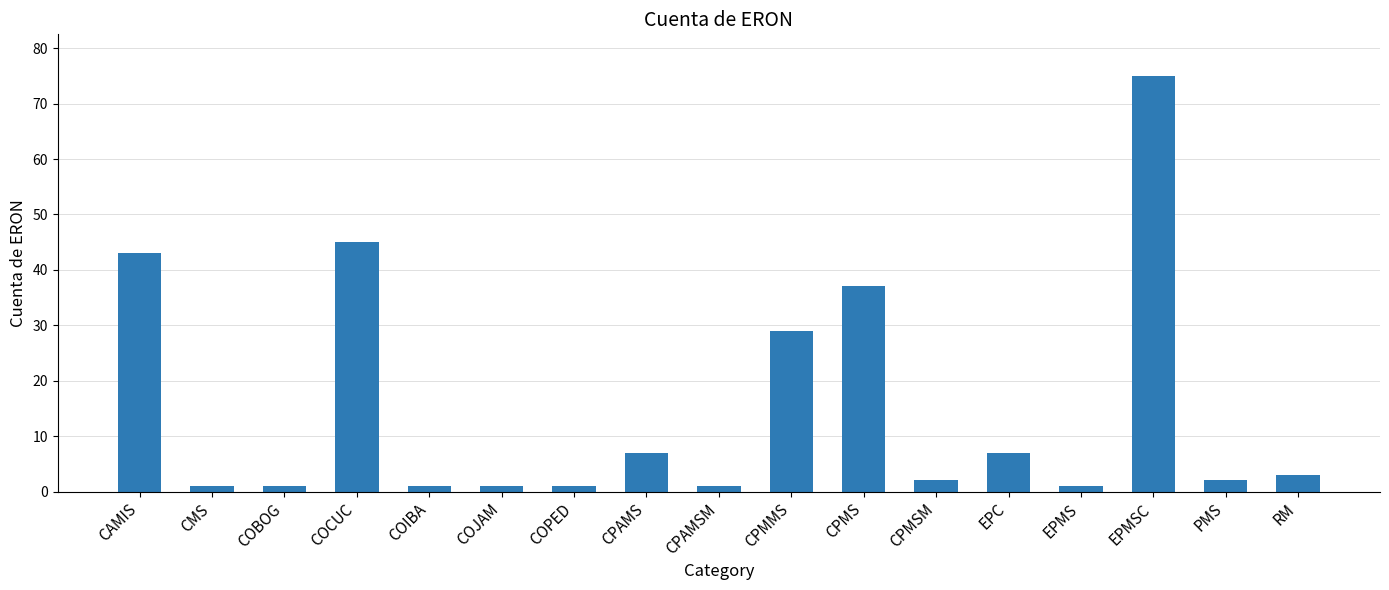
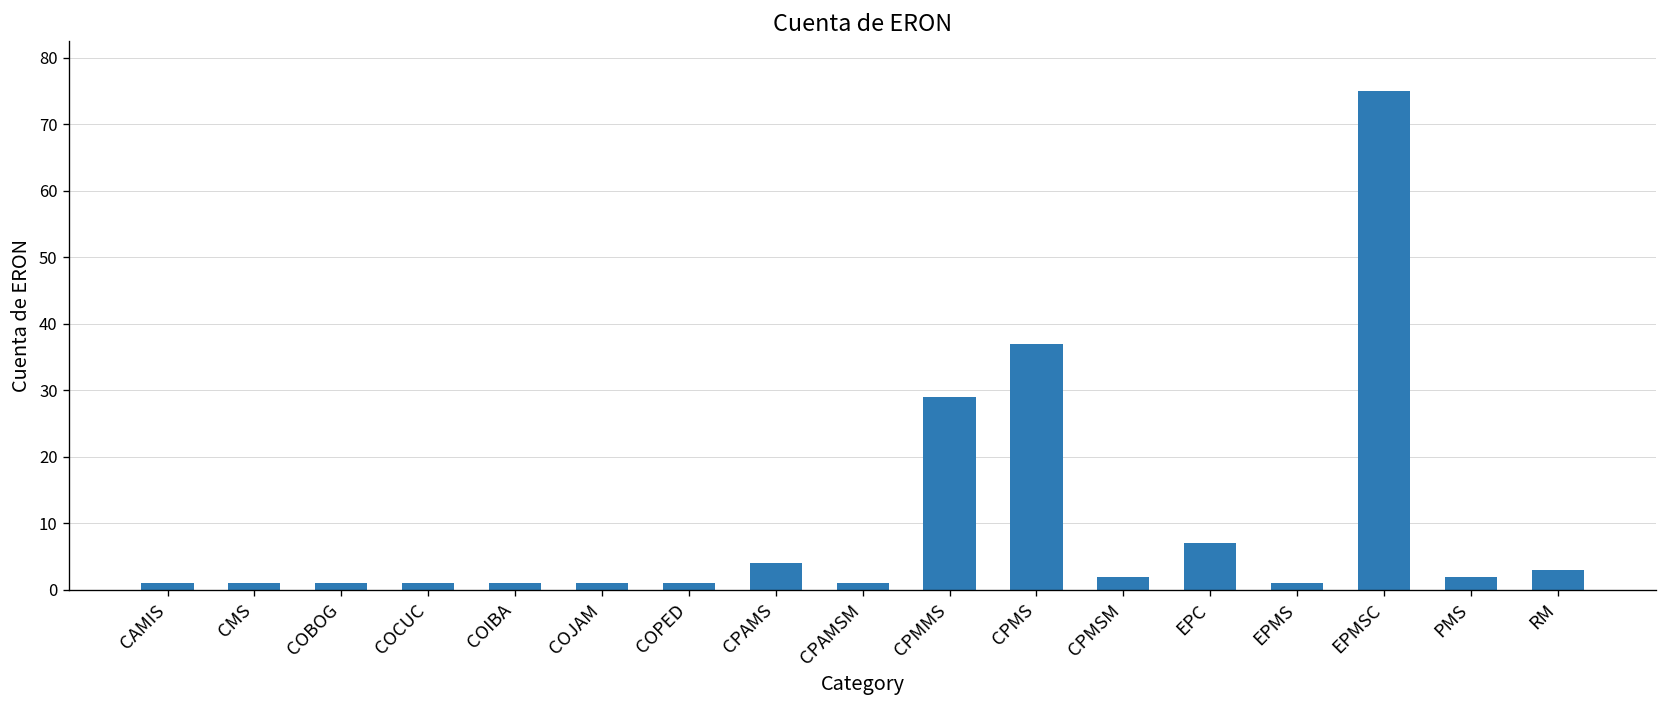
  {
-   "CAMIS": 43,
+   "CAMIS": 1,
    "CMS": 1,
    "COBOG": 1,
-   "COCUC": 45,
+   "COCUC": 1,
    "COIBA": 1,
    "COJAM": 1,
    "COPED": 1,
-   "CPAMS": 7,
+   "CPAMS": 4,
    "CPAMSM": 1,
    "CPMMS": 29,
    "CPMS": 37,
    "CPMSM": 2,
    "EPC": 7,
    "EPMS": 1,
    "EPMSC": 75,
    "PMS": 2,
    "RM": 3
  }
